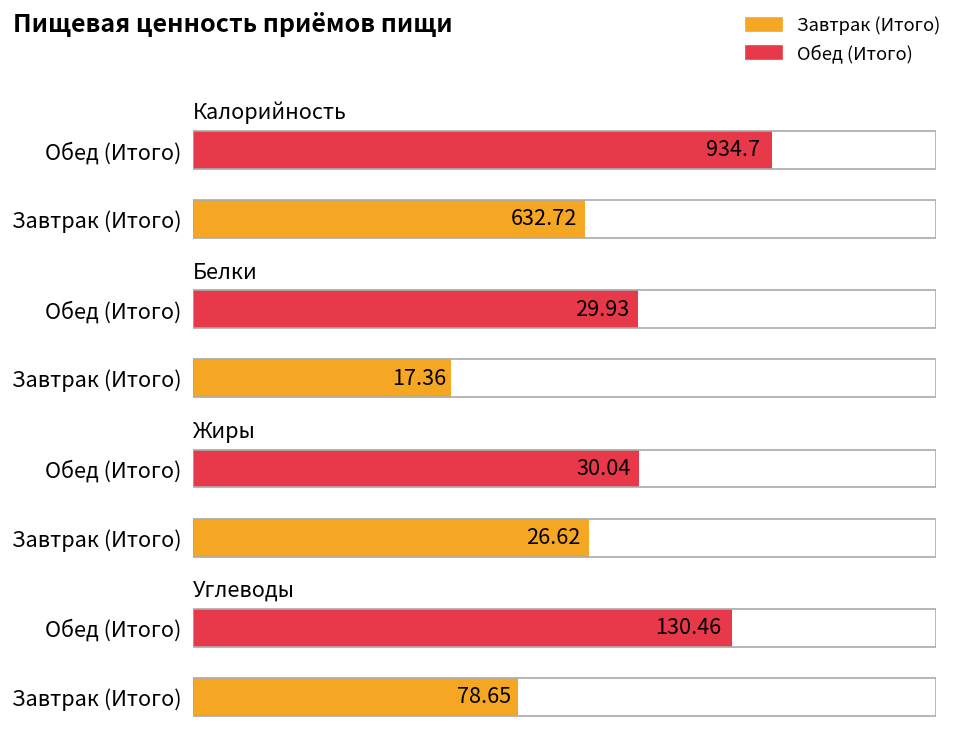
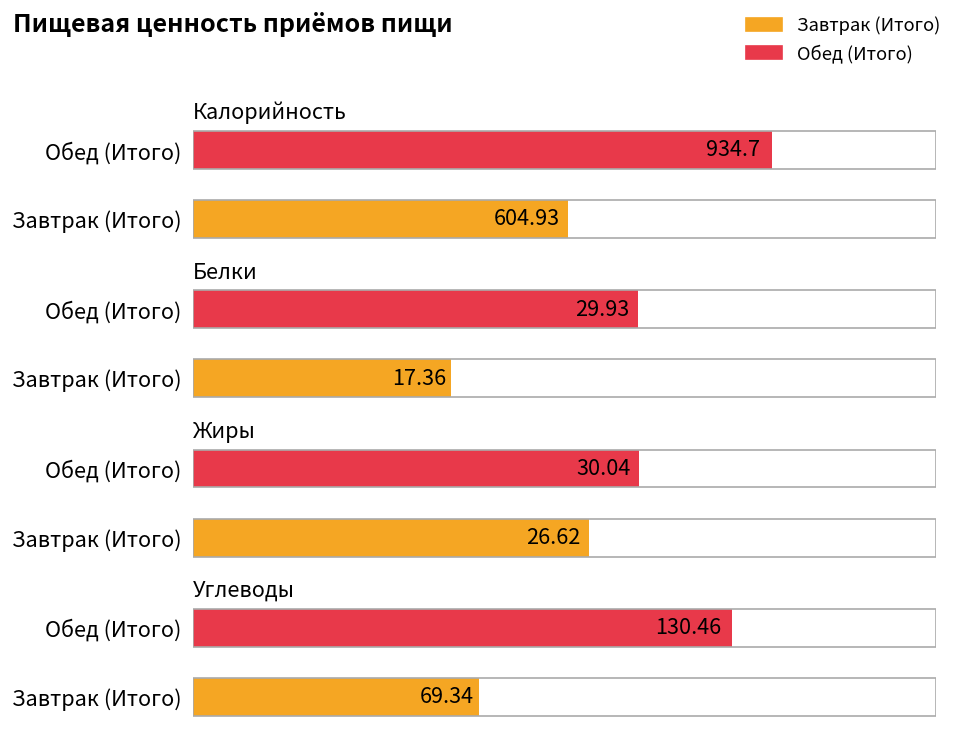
  {
    "Калорийность": {
      "Обед (Итого)": 934.7,
-     "Завтрак (Итого)": 632.72
+     "Завтрак (Итого)": 604.93
    },
    "Белки": {
      "Обед (Итого)": 29.93,
      "Завтрак (Итого)": 17.36
    },
    "Жиры": {
      "Обед (Итого)": 30.04,
      "Завтрак (Итого)": 26.62
    },
    "Углеводы": {
      "Обед (Итого)": 130.46,
-     "Завтрак (Итого)": 78.65
+     "Завтрак (Итого)": 69.34
    }
  }
